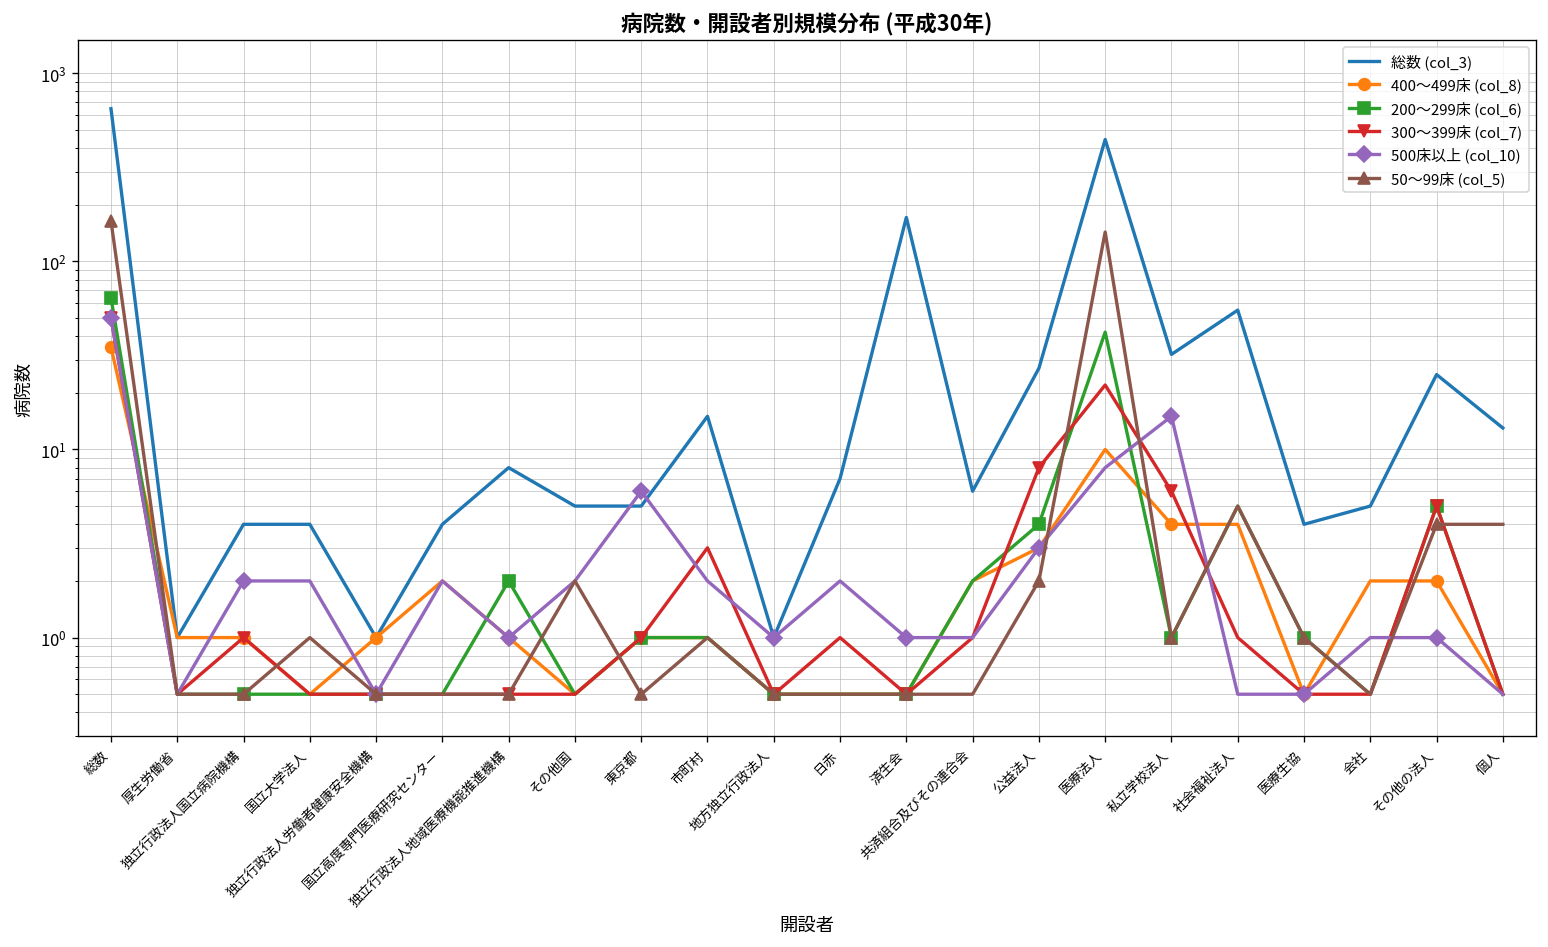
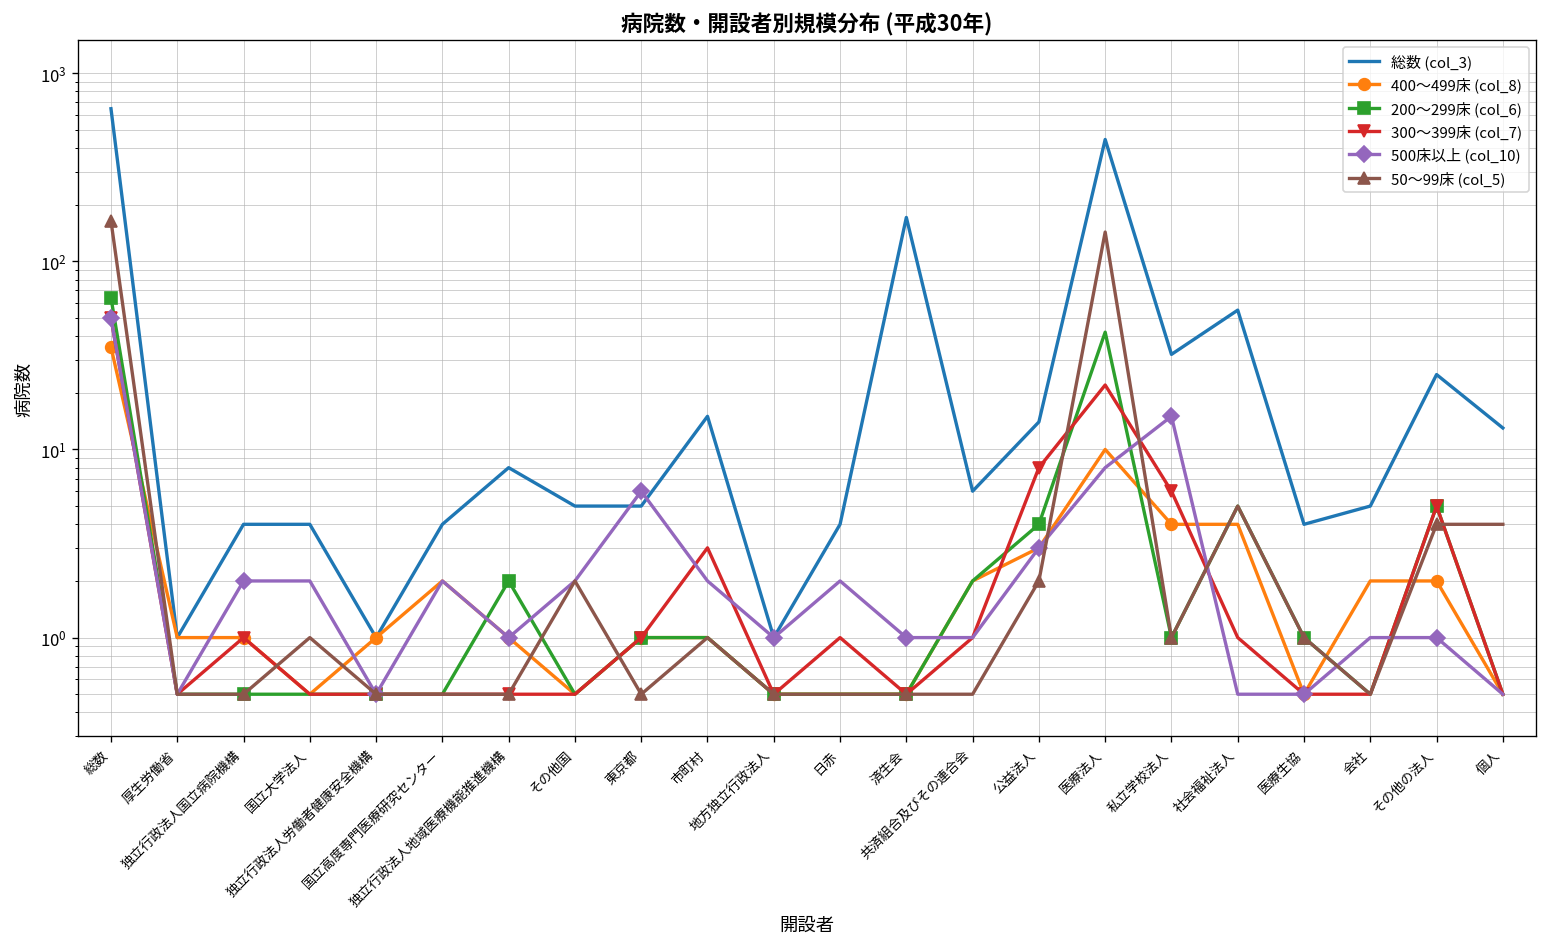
  {
    "総数 (col_3)": {
      "総数": 650,
      "独立行政法人国立病院機構": 4,
      "国立大学法人": 4,
      "国立高度専門医療研究センター": 4,
      "独立行政法人地域医療機能推進機構": 8,
      "その他国": 5,
      "東京都": 5,
      "市町村": 15,
-     "日赤": 7,
+     "日赤": 4,
      "済生会": 170,
      "共済組合及びその連合会": 6,
-     "公益法人": 27,
+     "公益法人": 14,
      "医療法人": 440,
      "私立学校法人": 32,
      "社会福祉法人": 55,
      "医療生協": 4,
      "会社": 5,
      "その他の法人": 25,
      "個人": 13
    },
    "400～499床 (col_8)": {
      "総数": 35,
      "医療法人": 10,
      "私立学校法人": 4,
      "社会福祉法人": 4,
      "会社": 2,
      "その他の法人": 2
    },
    "200～299床 (col_6)": {
      "総数": 64,
      "独立行政法人地域医療機能推進機構": 2,
      "公益法人": 4,
      "医療法人": 42
    },
    "300～399床 (col_7)": {
      "市町村": 3,
      "日赤": 1,
      "公益法人": 8,
      "医療法人": 22,
      "私立学校法人": 6,
      "社会福祉法人": 1
    },
    "500床以上 (col_10)": {
      "独立行政法人国立病院機構": 2,
      "国立大学法人": 2,
      "東京都": 6,
      "市町村": 2,
      "日赤": 2,
      "済生会": 1,
      "医療法人": 8,
      "私立学校法人": 15,
      "社会福祉法人": 0.50,
      "会社": 1,
      "その他の法人": 1
    },
    "50～99床 (col_5)": {
      "総数": 160,
      "国立大学法人": 1,
      "東京都": 0.50,
      "共済組合及びその連合会": 0.50,
      "公益法人": 2,
      "医療法人": 140,
      "その他の法人": 4,
      "個人": 4
    }
  }
